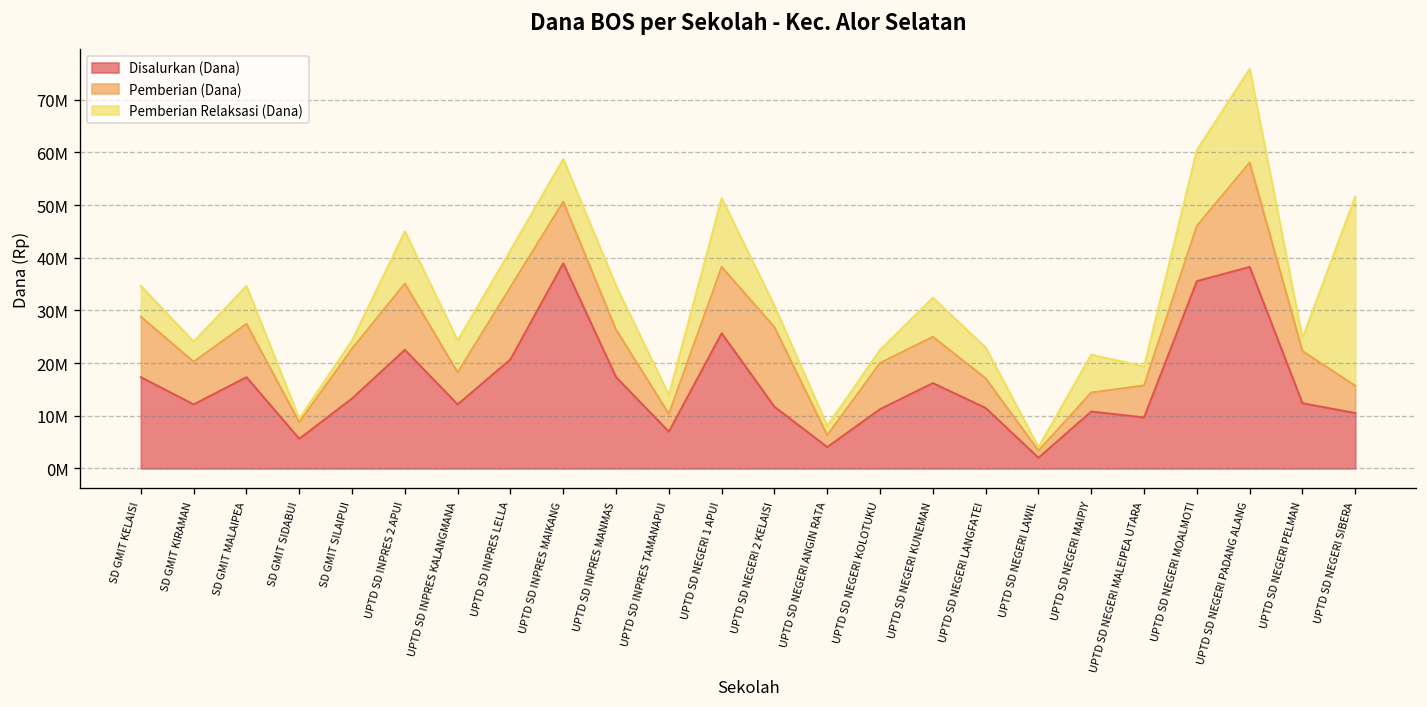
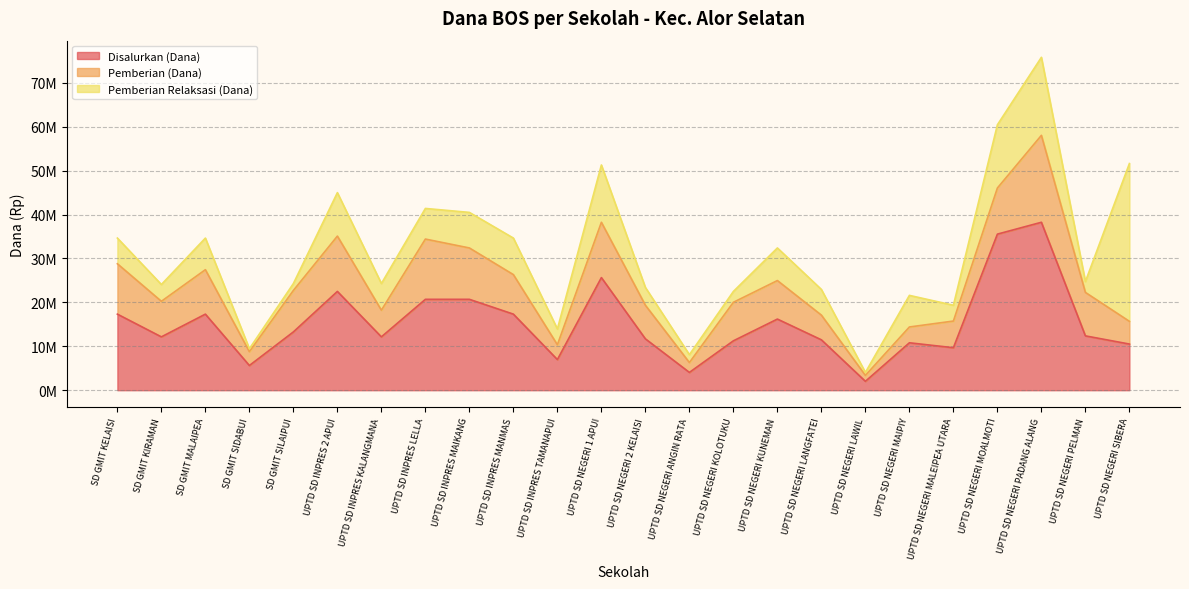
  {
    "Disalurkan (Dana)": {
      "SD GMIT KELAISI": 17000000,
      "SD GMIT KIRAMAN": 12000000,
      "SD GMIT MALAIPEA": 17000000,
      "SD GMIT SIDABUI": 6000000,
      "SD GMIT SILAIPUI": 13000000,
      "UPTD SD INPRES 2 APUI": 23000000,
      "UPTD SD INPRES KALANGMANA": 12000000,
      "UPTD SD INPRES LELLA": 21000000,
-     "UPTD SD INPRES MAIKANG": 39000000,
+     "UPTD SD INPRES MAIKANG": 21000000,
      "UPTD SD INPRES MANMAS": 17000000,
      "UPTD SD INPRES TAMANAPUI": 7000000,
      "UPTD SD NEGERI 1 APUI": 26000000,
      "UPTD SD NEGERI 2 KELAISI": 12000000,
      "UPTD SD NEGERI ANGIN RATA": 4000000,
      "UPTD SD NEGERI KOLOTUKU": 11000000,
      "UPTD SD NEGERI KUNEMAN": 16000000,
      "UPTD SD NEGERI LANGFATEI": 11000000,
      "UPTD SD NEGERI LAWIL": 2000000,
      "UPTD SD NEGERI MAIPIY": 11000000,
      "UPTD SD NEGERI MALEIPEA UTARA": 10000000,
      "UPTD SD NEGERI MOALMOTI": 36000000,
      "UPTD SD NEGERI PADANG ALANG": 38000000,
      "UPTD SD NEGERI PELMAN": 12000000,
      "UPTD SD NEGERI SIBERA": 11000000
    },
    "Pemberian (Dana)": {
      "SD GMIT KELAISI": 11000000,
      "SD GMIT KIRAMAN": 8000000,
      "SD GMIT MALAIPEA": 10000000,
      "SD GMIT SIDABUI": 3000000,
      "SD GMIT SILAIPUI": 9000000,
      "UPTD SD INPRES 2 APUI": 13000000,
      "UPTD SD INPRES KALANGMANA": 6000000,
      "UPTD SD INPRES LELLA": 14000000,
      "UPTD SD INPRES MAIKANG": 12000000,
      "UPTD SD INPRES MANMAS": 9000000,
      "UPTD SD INPRES TAMANAPUI": 3000000,
      "UPTD SD NEGERI 1 APUI": 13000000,
-     "UPTD SD NEGERI 2 KELAISI": 15000000,
+     "UPTD SD NEGERI 2 KELAISI": 8000000,
      "UPTD SD NEGERI ANGIN RATA": 2000000,
      "UPTD SD NEGERI KOLOTUKU": 9000000,
      "UPTD SD NEGERI KUNEMAN": 9000000,
      "UPTD SD NEGERI LANGFATEI": 6000000,
      "UPTD SD NEGERI LAWIL": 1000000,
      "UPTD SD NEGERI MAIPIY": 4000000,
      "UPTD SD NEGERI MALEIPEA UTARA": 6000000,
      "UPTD SD NEGERI MOALMOTI": 11000000,
      "UPTD SD NEGERI PADANG ALANG": 20000000,
      "UPTD SD NEGERI PELMAN": 10000000,
      "UPTD SD NEGERI SIBERA": 5000000
    },
    "Pemberian Relaksasi (Dana)": {
      "SD GMIT KELAISI": 6000000,
      "SD GMIT KIRAMAN": 4000000,
      "SD GMIT MALAIPEA": 7000000,
      "SD GMIT SIDABUI": 1000000,
      "SD GMIT SILAIPUI": 2000000,
      "UPTD SD INPRES 2 APUI": 10000000,
      "UPTD SD INPRES KALANGMANA": 6000000,
      "UPTD SD INPRES LELLA": 7000000,
      "UPTD SD INPRES MAIKANG": 8000000,
      "UPTD SD INPRES MANMAS": 8000000,
      "UPTD SD INPRES TAMANAPUI": 4000000,
      "UPTD SD NEGERI 1 APUI": 13000000,
      "UPTD SD NEGERI 2 KELAISI": 4000000,
      "UPTD SD NEGERI ANGIN RATA": 2000000,
      "UPTD SD NEGERI KOLOTUKU": 2000000,
      "UPTD SD NEGERI KUNEMAN": 7000000,
      "UPTD SD NEGERI LANGFATEI": 6000000,
      "UPTD SD NEGERI LAWIL": 1000000,
      "UPTD SD NEGERI MAIPIY": 7000000,
      "UPTD SD NEGERI MALEIPEA UTARA": 4000000,
      "UPTD SD NEGERI MOALMOTI": 14000000,
      "UPTD SD NEGERI PADANG ALANG": 18000000,
      "UPTD SD NEGERI PELMAN": 2000000,
      "UPTD SD NEGERI SIBERA": 36000000
    }
  }
